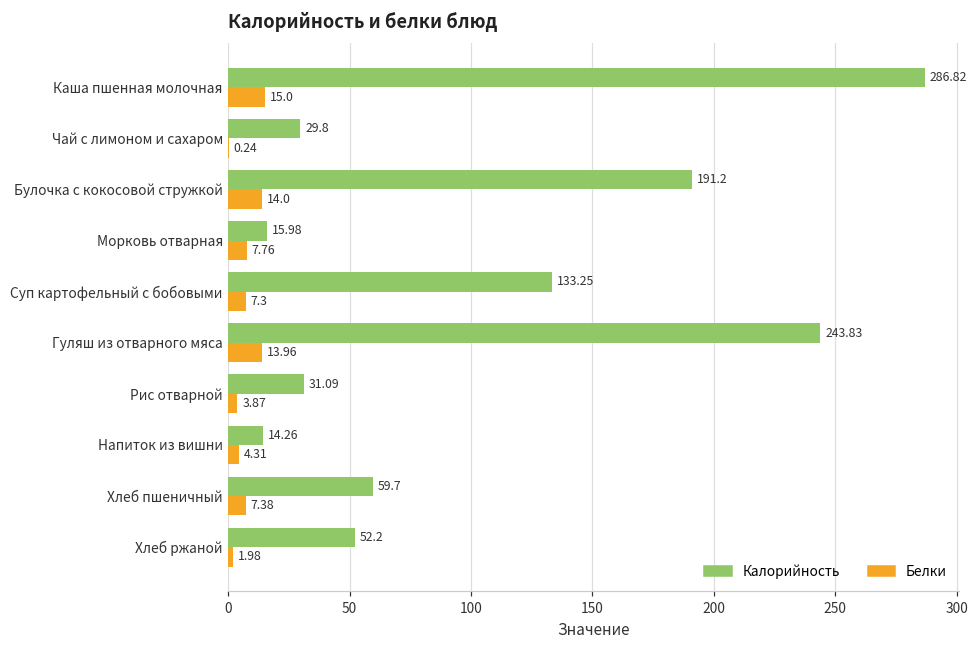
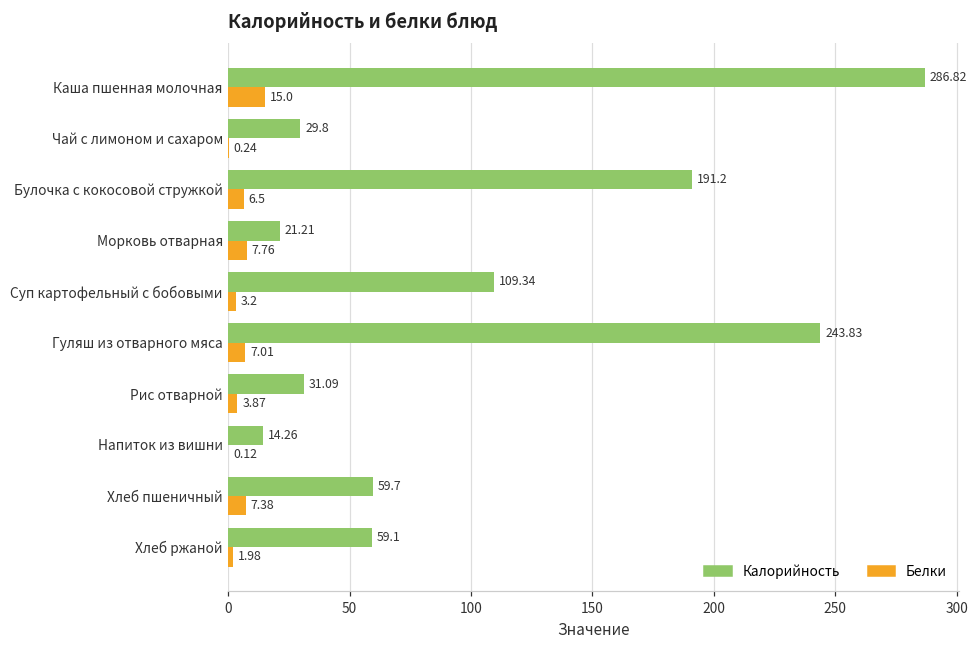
  {
    "Калорийность": {
      "Каша пшенная молочная": 286.82,
      "Чай с лимоном и сахаром": 29.8,
      "Булочка с кокосовой стружкой": 191.2,
-     "Морковь отварная": 15.98,
-     "Суп картофельный с бобовыми": 133.25,
+     "Морковь отварная": 21.21,
+     "Суп картофельный с бобовыми": 109.34,
      "Гуляш из отварного мяса": 243.83,
      "Рис отварной": 31.09,
      "Напиток из вишни": 14.26,
      "Хлеб пшеничный": 59.7,
-     "Хлеб ржаной": 52.2
+     "Хлеб ржаной": 59.1
    },
    "Белки": {
      "Каша пшенная молочная": 15.0,
      "Чай с лимоном и сахаром": 0.24,
-     "Булочка с кокосовой стружкой": 14.0,
+     "Булочка с кокосовой стружкой": 6.5,
      "Морковь отварная": 7.76,
-     "Суп картофельный с бобовыми": 7.3,
-     "Гуляш из отварного мяса": 13.96,
+     "Суп картофельный с бобовыми": 3.2,
+     "Гуляш из отварного мяса": 7.01,
      "Рис отварной": 3.87,
-     "Напиток из вишни": 4.31,
+     "Напиток из вишни": 0.12,
      "Хлеб пшеничный": 7.38,
      "Хлеб ржаной": 1.98
    }
  }
